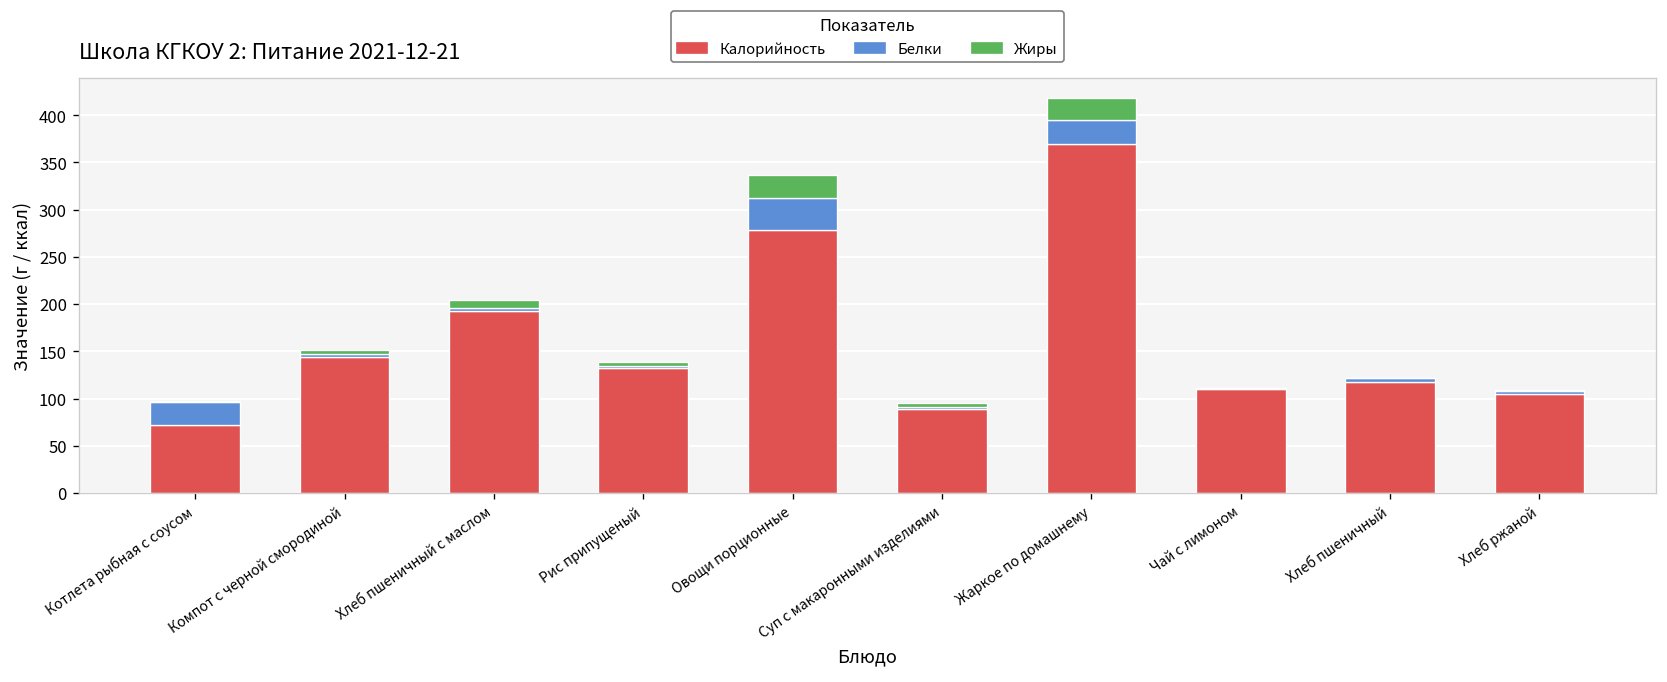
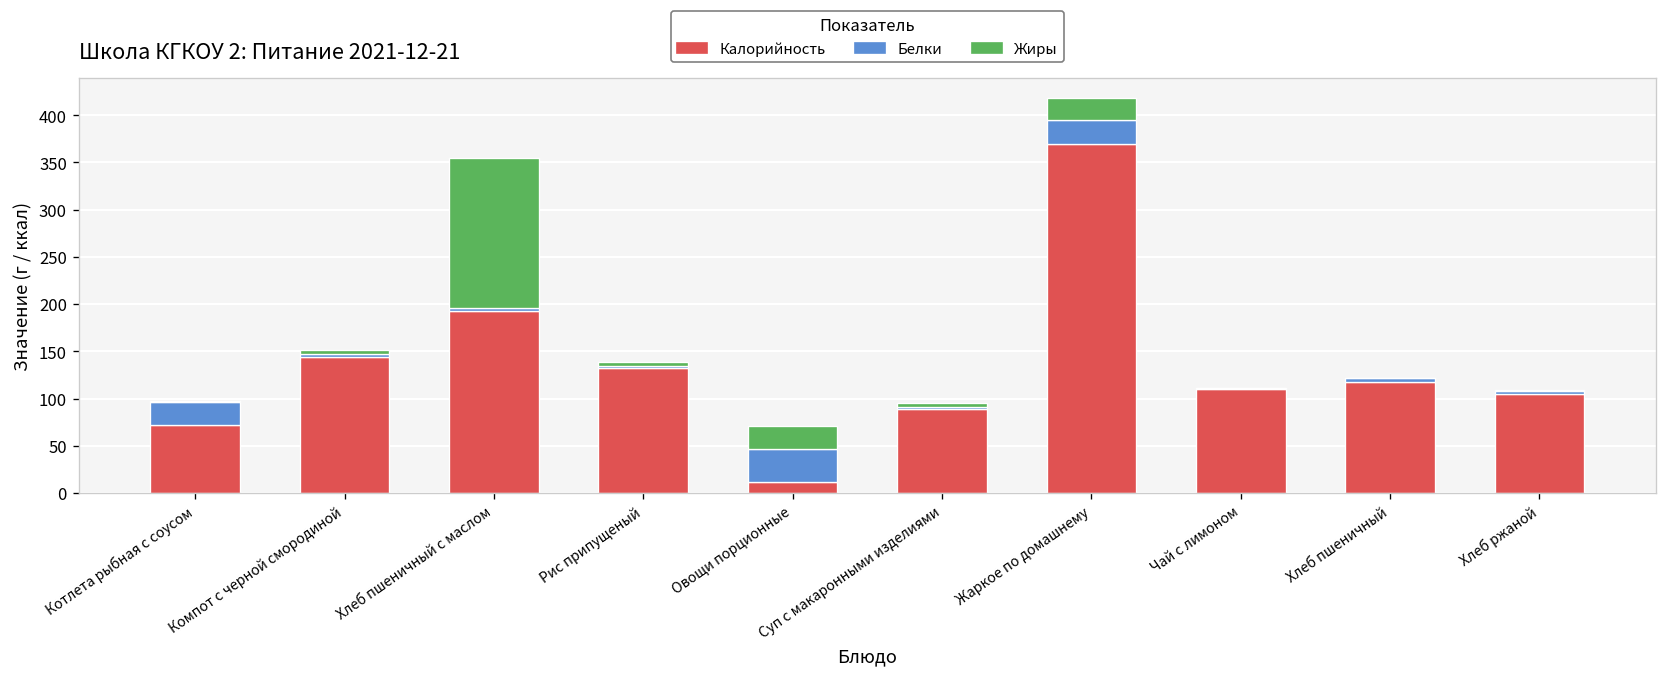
  {
    "Калорийность": {
      "Котлета рыбная с соусом": 70,
      "Компот с черной смородиной": 140,
      "Хлеб пшеничный с маслом": 190,
      "Рис припущеный": 130,
-     "Овощи порционные": 280,
+     "Овощи порционные": 10,
      "Суп с макаронными изделиями": 90,
      "Жаркое по домашнему": 370,
      "Чай с лимоном": 110,
      "Хлеб пшеничный": 120,
      "Хлеб ржаной": 100
    },
    "Белки": {
      "Котлета рыбная с соусом": 20,
      "Компот с черной смородиной": 0,
      "Хлеб пшеничный с маслом": 0,
      "Овощи порционные": 30,
      "Жаркое по домашнему": 30,
      "Хлеб пшеничный": 0,
      "Хлеб ржаной": 0
    },
    "Жиры": {
      "Компот с черной смородиной": 0,
-     "Хлеб пшеничный с маслом": 10,
+     "Хлеб пшеничный с маслом": 160,
      "Рис припущеный": 0,
      "Овощи порционные": 30,
      "Суп с макаронными изделиями": 0,
      "Жаркое по домашнему": 20,
      "Чай с лимоном": 0
    }
  }
